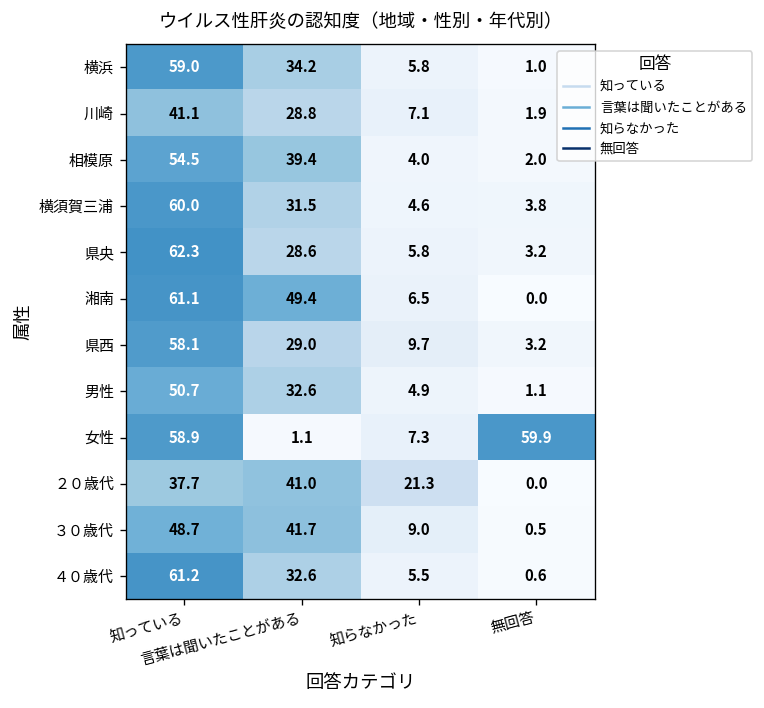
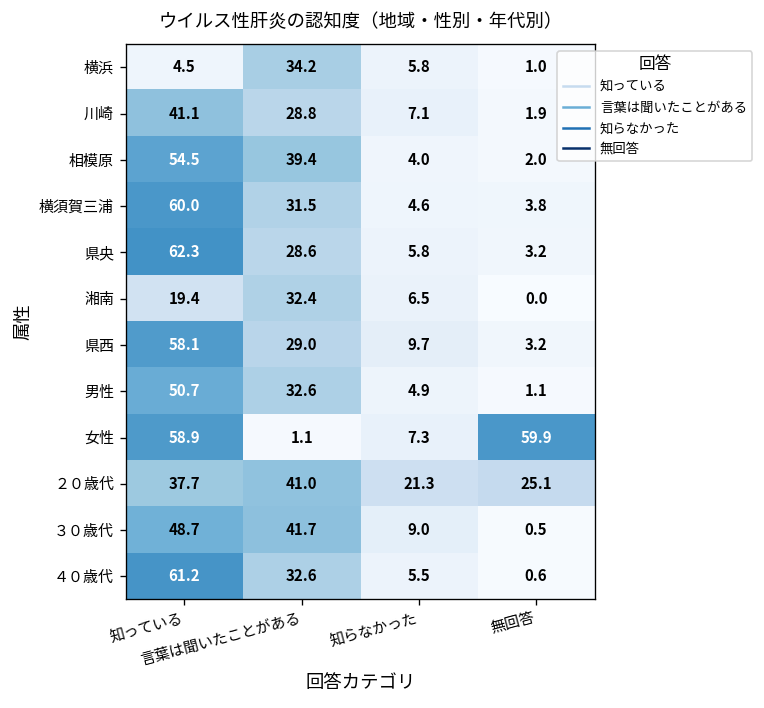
  {
    "横浜": {
-     "知っている": 59.0,
+     "知っている": 4.5,
      "言葉は聞いたことがある": 34.2,
      "知らなかった": 5.8,
      "無回答": 1.0
    },
    "川崎": {
      "知っている": 41.1,
      "言葉は聞いたことがある": 28.8,
      "知らなかった": 7.1,
      "無回答": 1.9
    },
    "相模原": {
      "知っている": 54.5,
      "言葉は聞いたことがある": 39.4,
      "知らなかった": 4.0,
      "無回答": 2.0
    },
    "横須賀三浦": {
      "知っている": 60.0,
      "言葉は聞いたことがある": 31.5,
      "知らなかった": 4.6,
      "無回答": 3.8
    },
    "県央": {
      "知っている": 62.3,
      "言葉は聞いたことがある": 28.6,
      "知らなかった": 5.8,
      "無回答": 3.2
    },
    "湘南": {
-     "知っている": 61.1,
-     "言葉は聞いたことがある": 49.4,
+     "知っている": 19.4,
+     "言葉は聞いたことがある": 32.4,
      "知らなかった": 6.5,
      "無回答": 0.0
    },
    "県西": {
      "知っている": 58.1,
      "言葉は聞いたことがある": 29.0,
      "知らなかった": 9.7,
      "無回答": 3.2
    },
    "男性": {
      "知っている": 50.7,
      "言葉は聞いたことがある": 32.6,
      "知らなかった": 4.9,
      "無回答": 1.1
    },
    "女性": {
      "知っている": 58.9,
      "言葉は聞いたことがある": 1.1,
      "知らなかった": 7.3,
      "無回答": 59.9
    },
    "２０歳代": {
      "知っている": 37.7,
      "言葉は聞いたことがある": 41.0,
      "知らなかった": 21.3,
-     "無回答": 0.0
+     "無回答": 25.1
    },
    "３０歳代": {
      "知っている": 48.7,
      "言葉は聞いたことがある": 41.7,
      "知らなかった": 9.0,
      "無回答": 0.5
    },
    "４０歳代": {
      "知っている": 61.2,
      "言葉は聞いたことがある": 32.6,
      "知らなかった": 5.5,
      "無回答": 0.6
    }
  }
